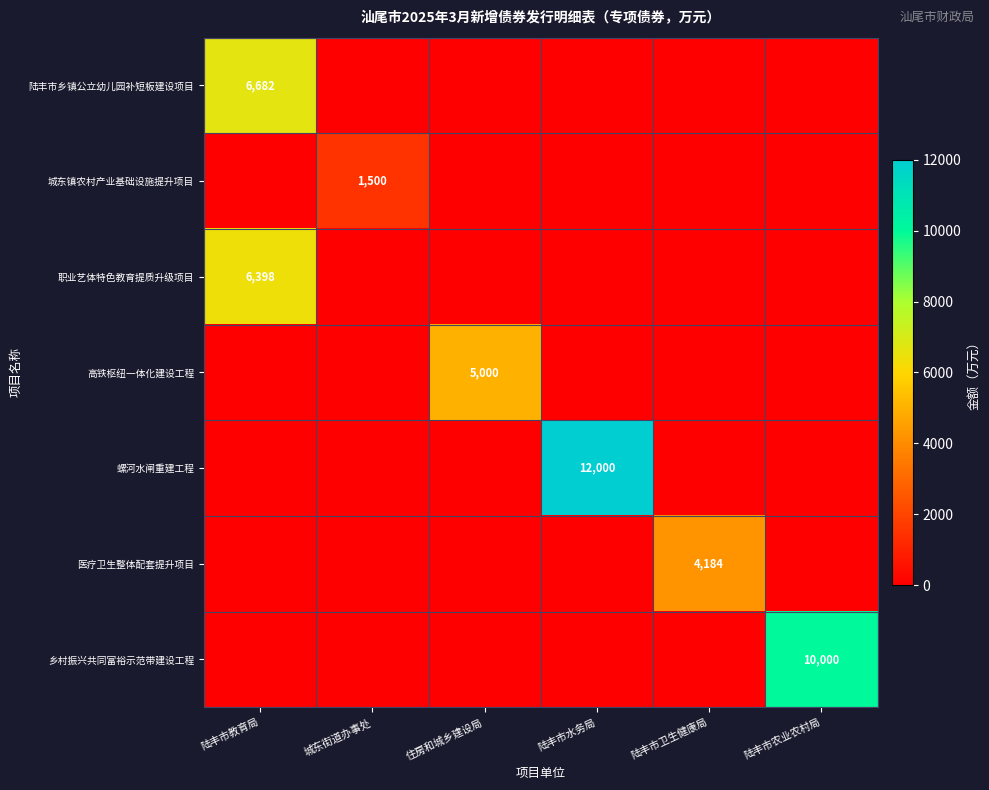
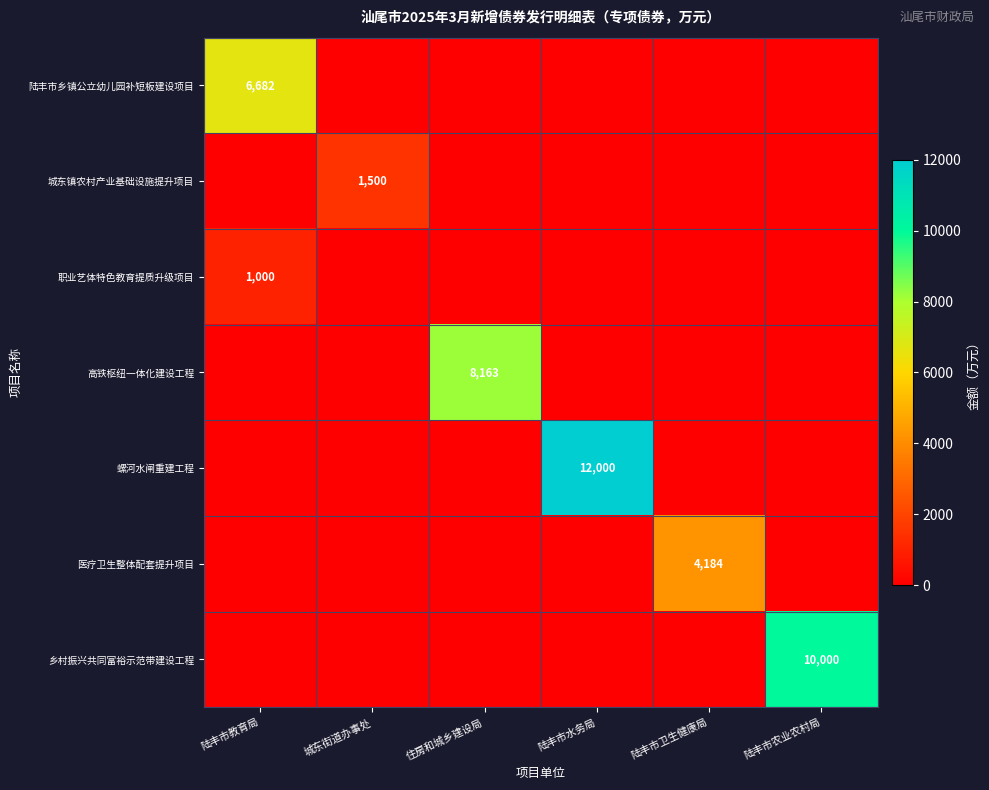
  {
    "陆丰市乡镇公立幼儿园补短板建设项目": {
      "陆丰市教育局": "6,682"
    },
    "城东镇农村产业基础设施提升项目": {
      "城东街道办事处": "1,500"
    },
    "职业艺体特色教育提质升级项目": {
-     "陆丰市教育局": "6,398"
+     "陆丰市教育局": "1,000"
    },
    "高铁枢纽一体化建设工程": {
-     "住房和城乡建设局": "5,000"
+     "住房和城乡建设局": "8,163"
    },
    "螺河水闸重建工程": {
      "陆丰市水务局": "12,000"
    },
    "医疗卫生整体配套提升项目": {
      "陆丰市卫生健康局": "4,184"
    },
    "乡村振兴共同富裕示范带建设工程": {
      "陆丰市农业农村局": "10,000"
    }
  }
